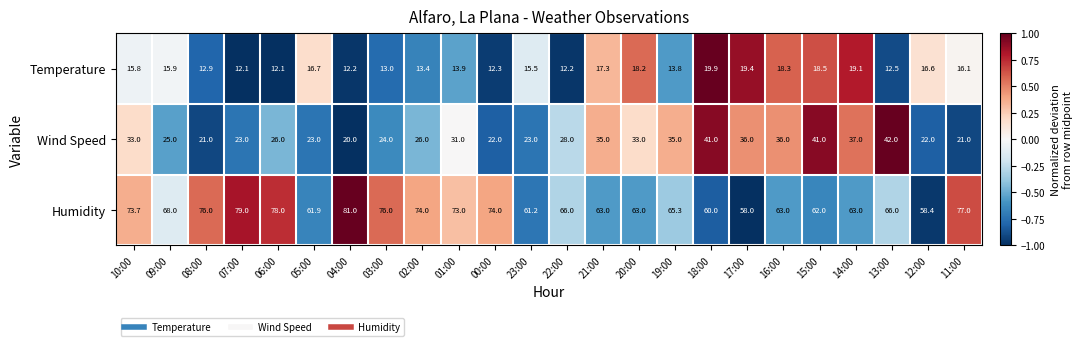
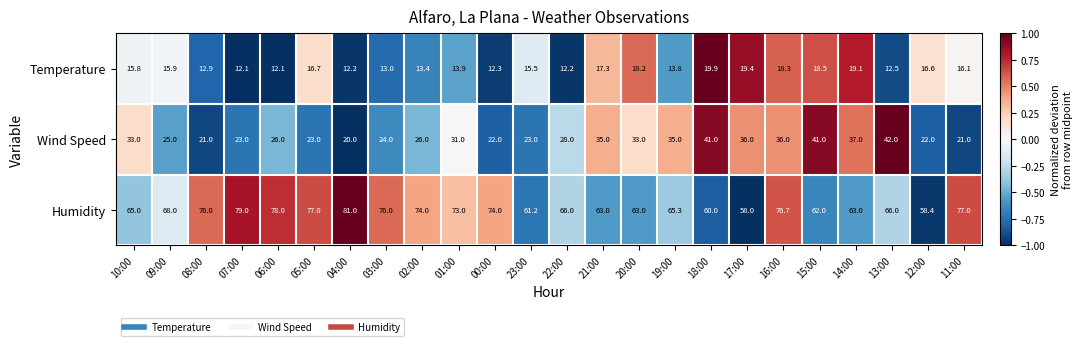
  {
    "Temperature": {
      "10:00": 15.8,
      "09:00": 15.9,
      "08:00": 12.9,
      "07:00": 12.1,
      "06:00": 12.1,
      "05:00": 16.7,
      "04:00": 12.2,
      "03:00": 13.0,
      "02:00": 13.4,
      "01:00": 13.9,
      "00:00": 12.3,
      "23:00": 15.5,
      "22:00": 12.2,
      "21:00": 17.3,
      "20:00": 18.2,
      "19:00": 13.8,
      "18:00": 19.9,
      "17:00": 19.4,
      "16:00": 18.3,
      "15:00": 18.5,
      "14:00": 19.1,
      "13:00": 12.5,
      "12:00": 16.6,
      "11:00": 16.1
    },
    "Wind Speed": {
      "10:00": 33.0,
      "09:00": 25.0,
      "08:00": 21.0,
      "07:00": 23.0,
      "06:00": 26.0,
      "05:00": 23.0,
      "04:00": 20.0,
      "03:00": 24.0,
      "02:00": 26.0,
      "01:00": 31.0,
      "00:00": 22.0,
      "23:00": 23.0,
      "22:00": 28.0,
      "21:00": 35.0,
      "20:00": 33.0,
      "19:00": 35.0,
      "18:00": 41.0,
      "17:00": 36.0,
      "16:00": 36.0,
      "15:00": 41.0,
      "14:00": 37.0,
      "13:00": 42.0,
      "12:00": 22.0,
      "11:00": 21.0
    },
    "Humidity": {
-     "10:00": 73.7,
+     "10:00": 65.0,
      "09:00": 68.0,
      "08:00": 76.0,
      "07:00": 79.0,
      "06:00": 78.0,
-     "05:00": 61.9,
+     "05:00": 77.0,
      "04:00": 81.0,
      "03:00": 76.0,
      "02:00": 74.0,
      "01:00": 73.0,
      "00:00": 74.0,
      "23:00": 61.2,
      "22:00": 66.0,
      "21:00": 63.0,
      "20:00": 63.0,
      "19:00": 65.3,
      "18:00": 60.0,
      "17:00": 58.0,
-     "16:00": 63.0,
+     "16:00": 76.7,
      "15:00": 62.0,
      "14:00": 63.0,
      "13:00": 66.0,
      "12:00": 58.4,
      "11:00": 77.0
    }
  }
